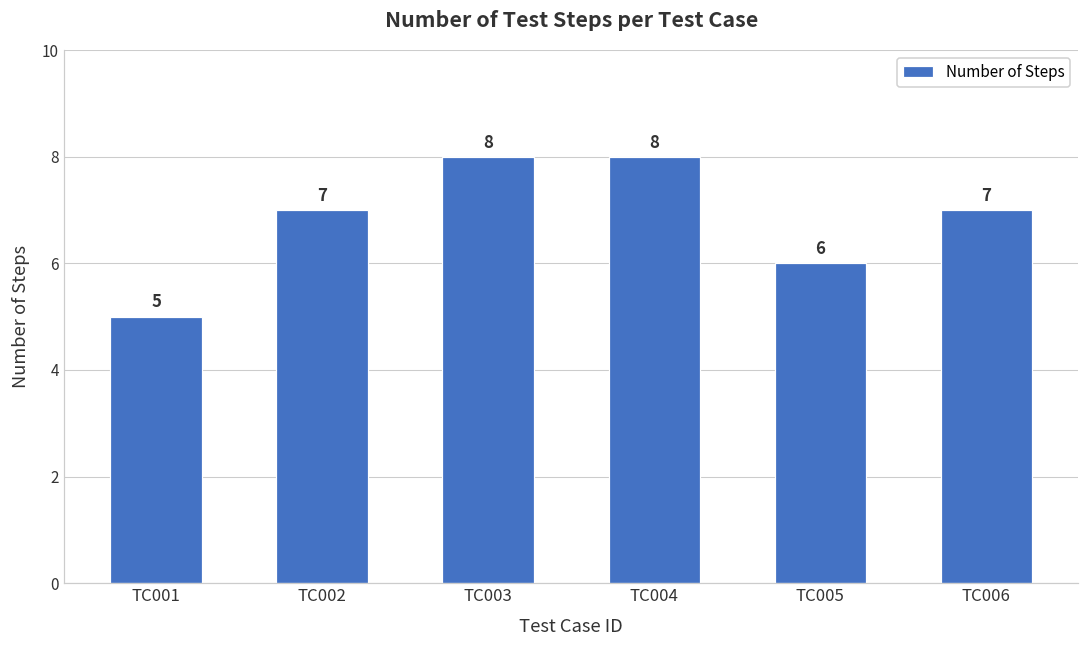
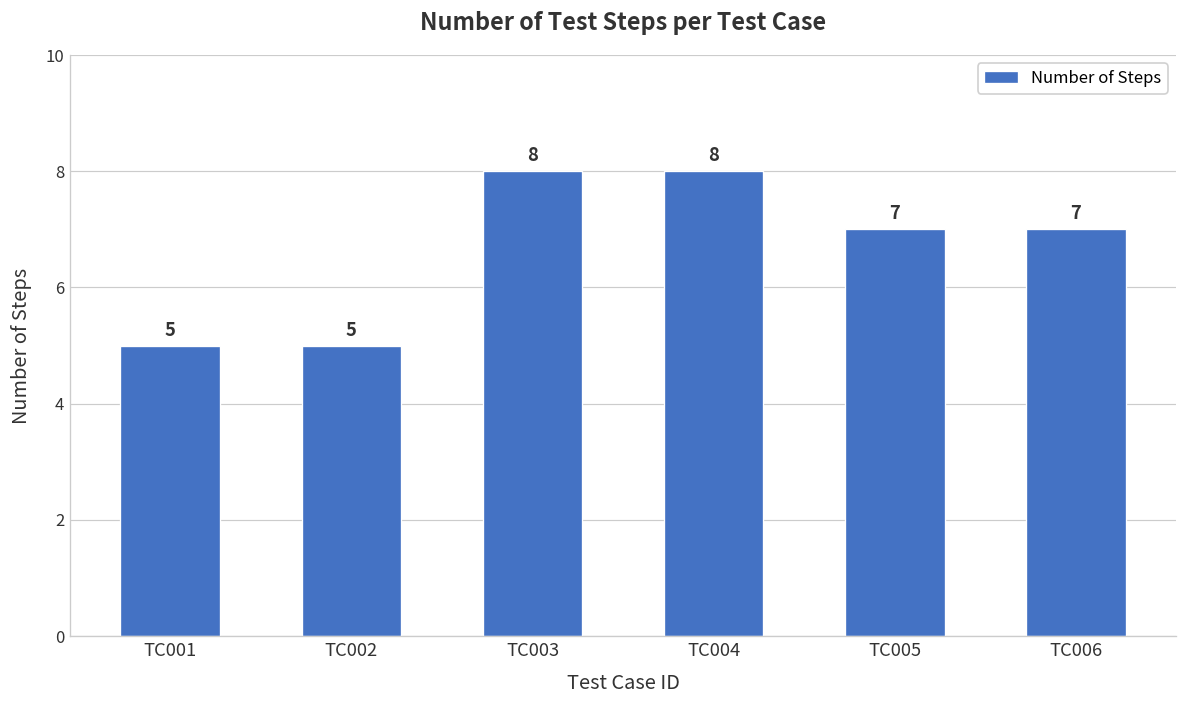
  {
    "TC001": 5,
-   "TC002": 7,
+   "TC002": 5,
    "TC003": 8,
    "TC004": 8,
-   "TC005": 6,
+   "TC005": 7,
    "TC006": 7
  }
